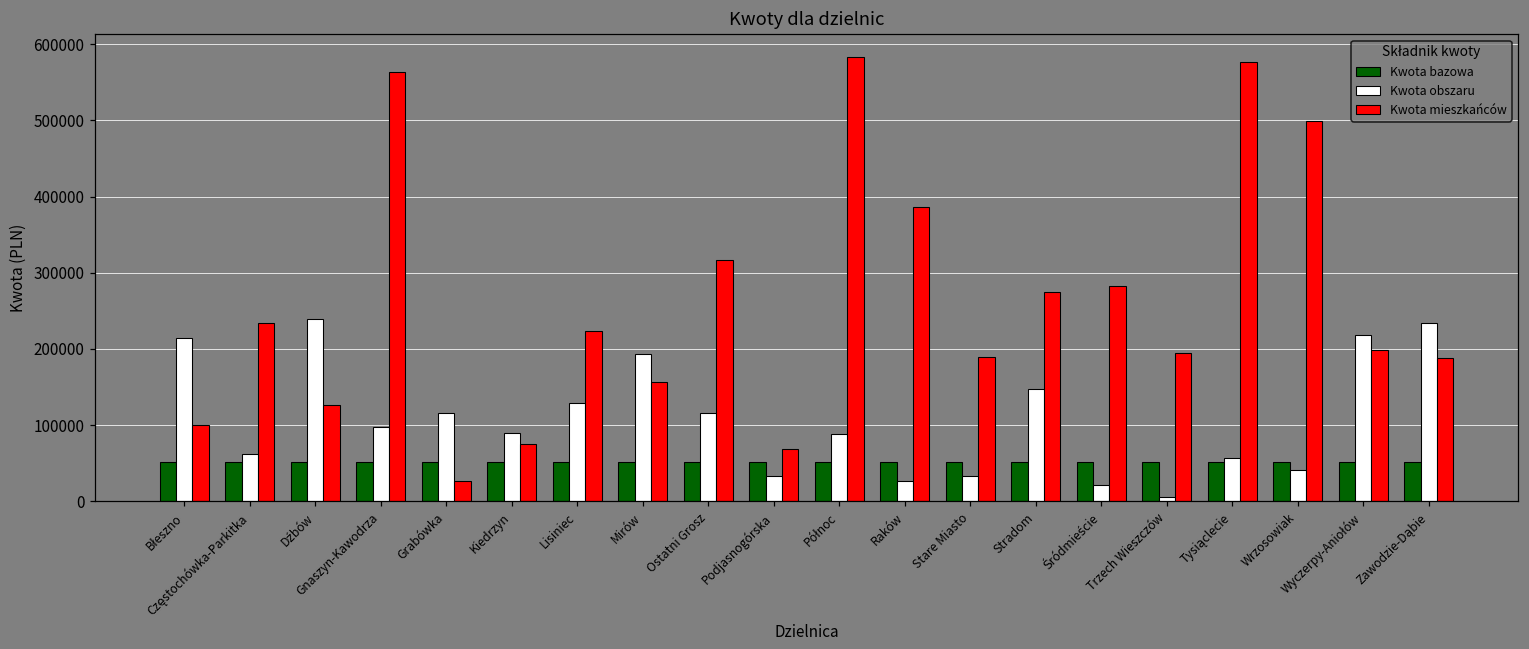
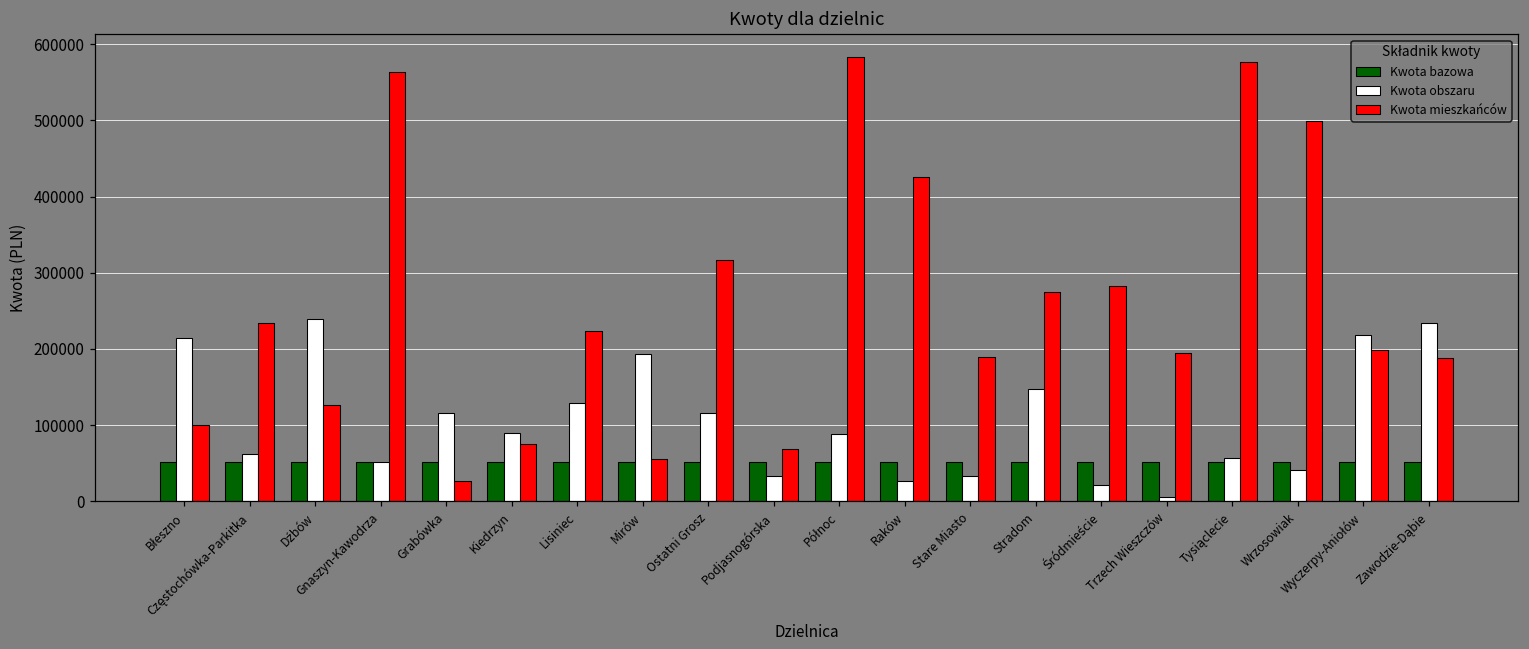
  {
    "Kwota bazowa": {
      "Błeszno": 50000,
      "Częstochówka-Parkitka": 50000,
      "Dźbów": 50000,
      "Gnaszyn-Kawodrza": 50000,
      "Grabówka": 50000,
      "Kiedrzyn": 50000,
      "Lisiniec": 50000,
      "Mirów": 50000,
      "Ostatni Grosz": 50000,
      "Podjasnogórska": 50000,
      "Północ": 50000,
      "Raków": 50000,
      "Stare Miasto": 50000,
      "Stradom": 50000,
      "Śródmieście": 50000,
      "Trzech Wieszczów": 50000,
      "Tysiąclecie": 50000,
      "Wrzosowiak": 50000,
      "Wyczerpy-Aniołów": 50000,
      "Zawodzie-Dąbie": 50000
    },
    "Kwota obszaru": {
      "Błeszno": 210000,
      "Częstochówka-Parkitka": 60000,
      "Dźbów": 240000,
-     "Gnaszyn-Kawodrza": 100000,
+     "Gnaszyn-Kawodrza": 50000,
      "Grabówka": 120000,
      "Kiedrzyn": 90000,
      "Lisiniec": 130000,
      "Mirów": 190000,
      "Ostatni Grosz": 120000,
      "Podjasnogórska": 30000,
      "Północ": 90000,
      "Raków": 30000,
      "Stare Miasto": 30000,
      "Stradom": 150000,
      "Śródmieście": 20000,
      "Trzech Wieszczów": 10000,
      "Tysiąclecie": 60000,
      "Wrzosowiak": 40000,
      "Wyczerpy-Aniołów": 220000,
      "Zawodzie-Dąbie": 230000
    },
    "Kwota mieszkańców": {
      "Błeszno": 100000,
      "Częstochówka-Parkitka": 230000,
      "Dźbów": 130000,
      "Gnaszyn-Kawodrza": 560000,
      "Grabówka": 30000,
      "Kiedrzyn": 70000,
      "Lisiniec": 220000,
-     "Mirów": 160000,
+     "Mirów": 60000,
      "Ostatni Grosz": 320000,
      "Podjasnogórska": 70000,
      "Północ": 580000,
-     "Raków": 390000,
+     "Raków": 430000,
      "Stare Miasto": 190000,
      "Stradom": 270000,
      "Śródmieście": 280000,
      "Trzech Wieszczów": 200000,
      "Tysiąclecie": 580000,
      "Wrzosowiak": 500000,
      "Wyczerpy-Aniołów": 200000,
      "Zawodzie-Dąbie": 190000
    }
  }
